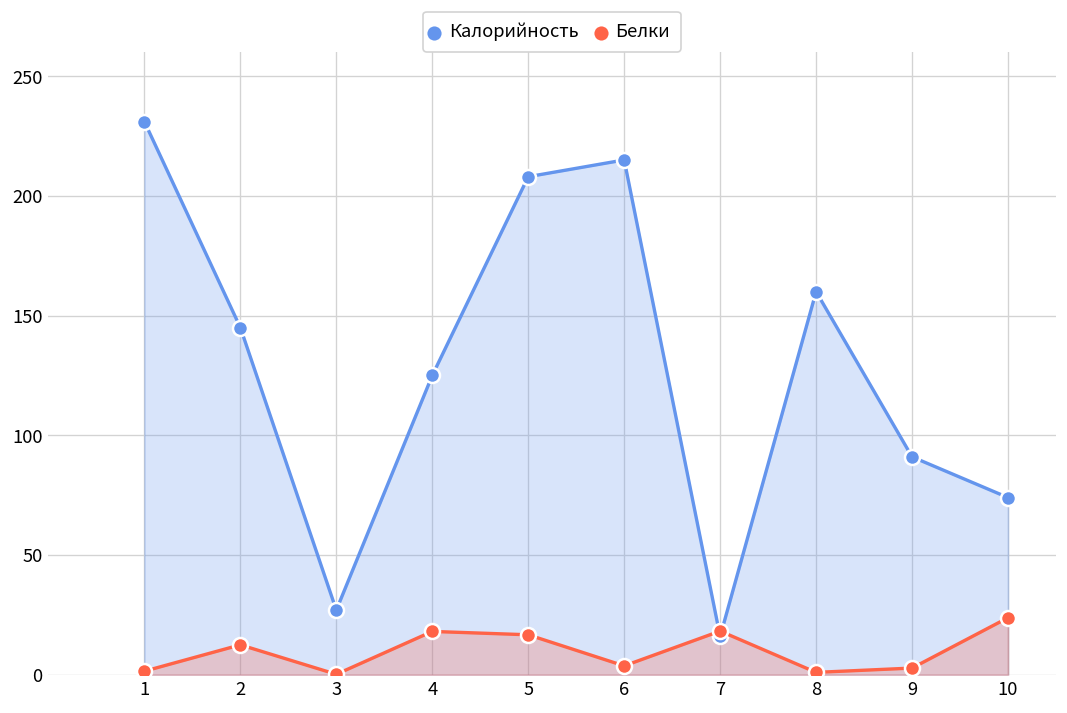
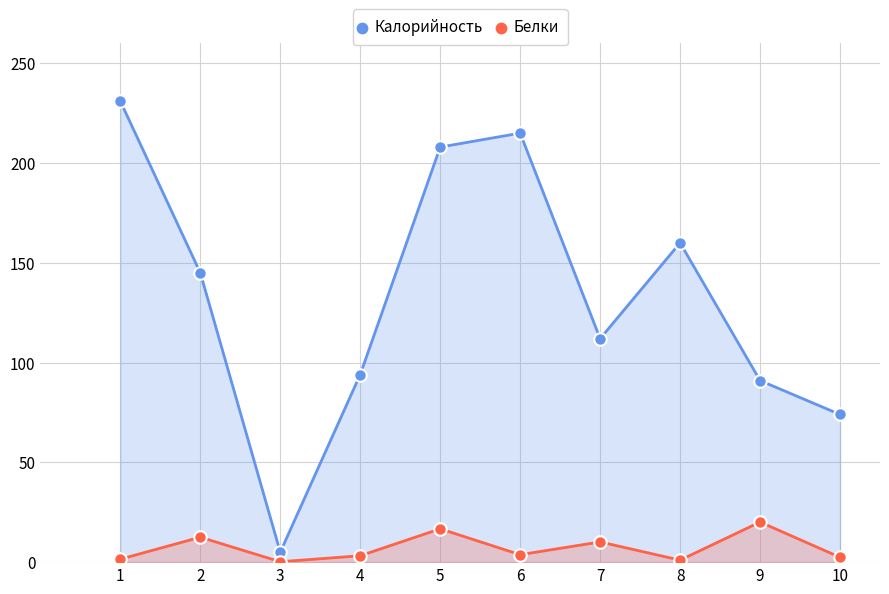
  {
    "Калорийность": {
      "1": 231,
      "2": 145,
-     "3": 27,
-     "4": 125,
+     "3": 5,
+     "4": 94,
      "5": 208,
      "6": 215,
-     "7": 16,
+     "7": 112,
      "8": 160,
      "9": 91,
      "10": 74
    },
    "Белки": {
      "1": 2,
      "2": 13,
      "3": 0,
-     "4": 18,
+     "4": 3,
      "5": 17,
      "6": 4,
-     "7": 18,
+     "7": 10,
      "8": 1,
-     "9": 3,
-     "10": 24
+     "9": 20,
+     "10": 2
    }
  }
